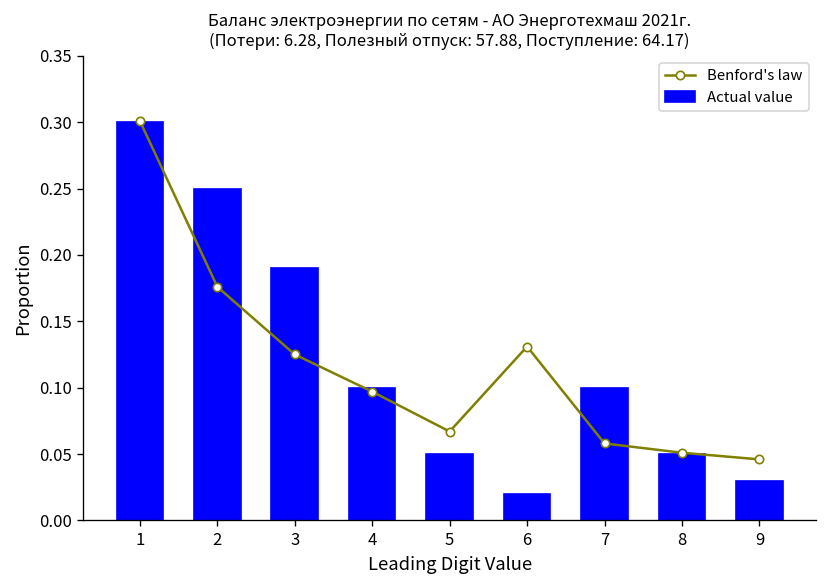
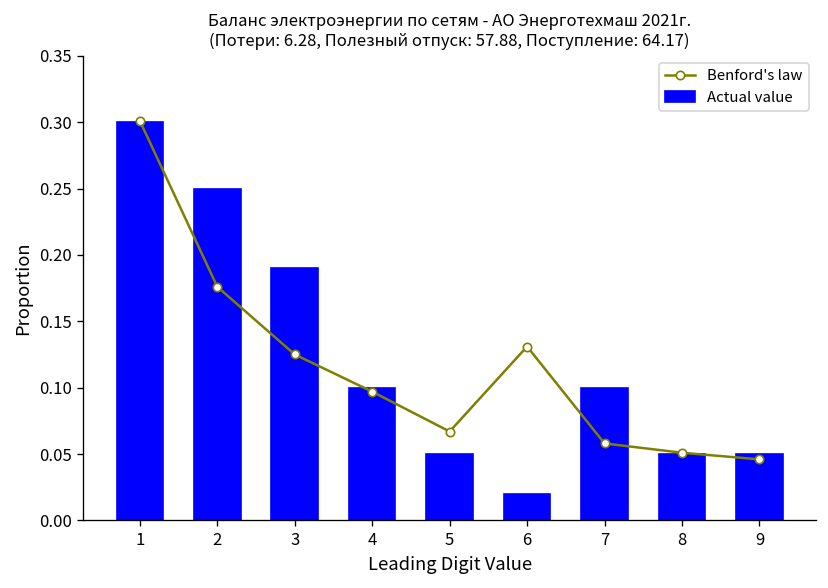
  {
    "Benford's law": {
      "1": 0.30,
      "2": 0.176,
      "3": 0.125,
      "4": 0.097,
      "5": 0.067,
      "6": 0.13,
      "7": 0.06,
      "8": 0.05,
      "9": 0.046
    },
    "Actual value": {
      "1": 0.30,
      "2": 0.25,
      "3": 0.19,
      "4": 0.10,
      "5": 0.05,
      "6": 0.02,
      "7": 0.10,
      "8": 0.05,
-     "9": 0.03
+     "9": 0.05
    }
  }
